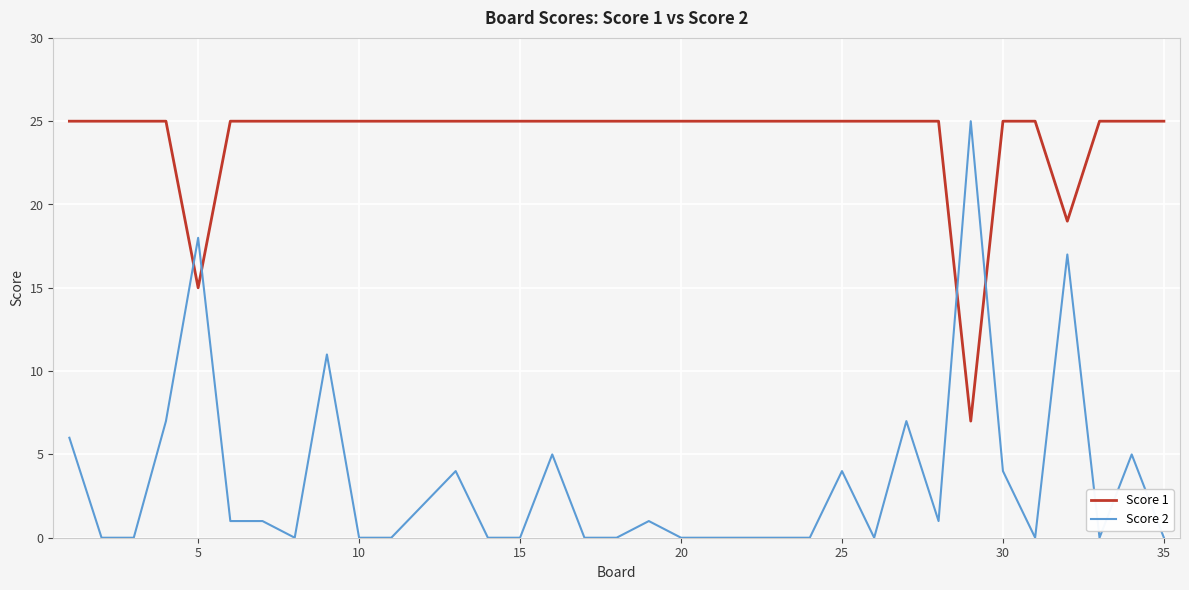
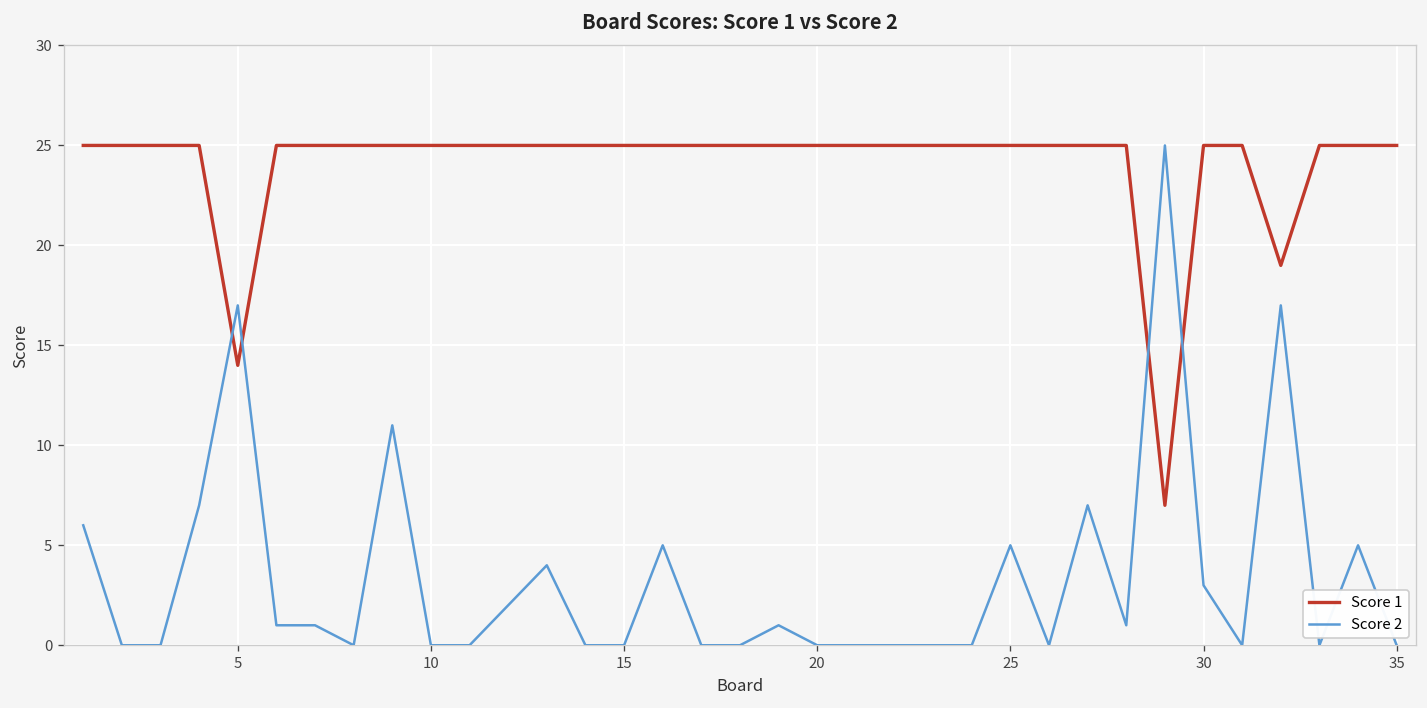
  {
    "Score 1": {
-     "5": 15,
+     "5": 14,
      "10": 25,
      "15": 25,
      "20": 25,
      "25": 25,
      "30": 25,
      "35": 25
    },
    "Score 2": {
-     "5": 18,
+     "5": 17,
      "10": 0,
      "15": 0,
      "20": 0,
-     "25": 4,
-     "30": 4,
+     "25": 5,
+     "30": 3,
      "35": 0
    }
  }
